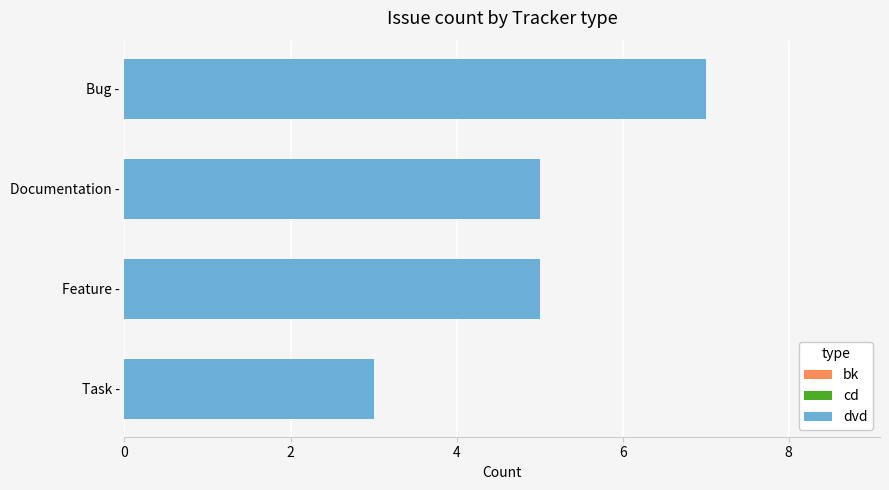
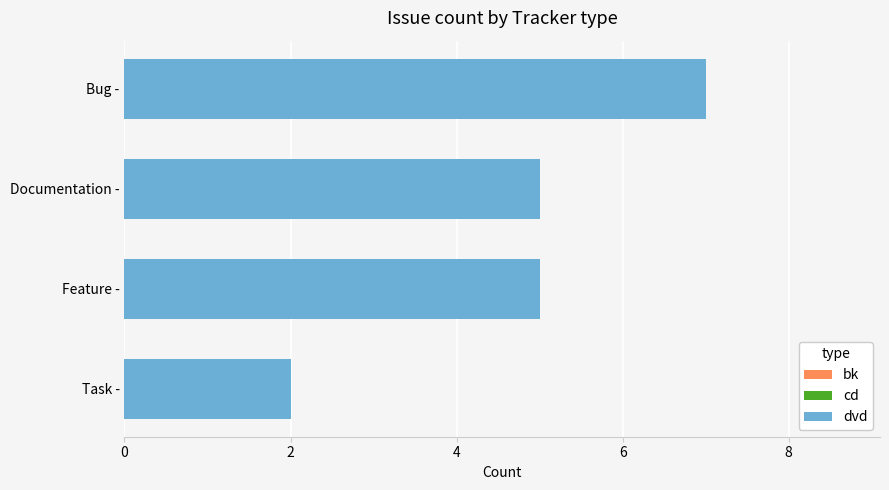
  {
    "Bug -": 7,
    "Documentation -": 5,
    "Feature -": 5,
-   "Task -": 3
+   "Task -": 2
  }
